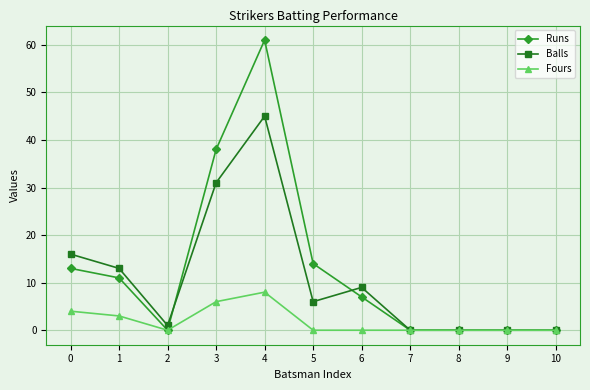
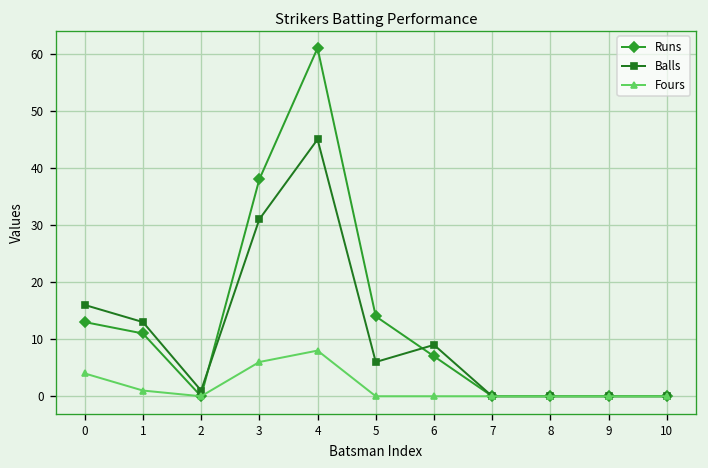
  {
    "Fours": {
      "0": 4,
-     "1": 3,
+     "1": 1,
      "3": 6,
      "4": 8,
      "5": 0,
      "6": 0
    }
  }
